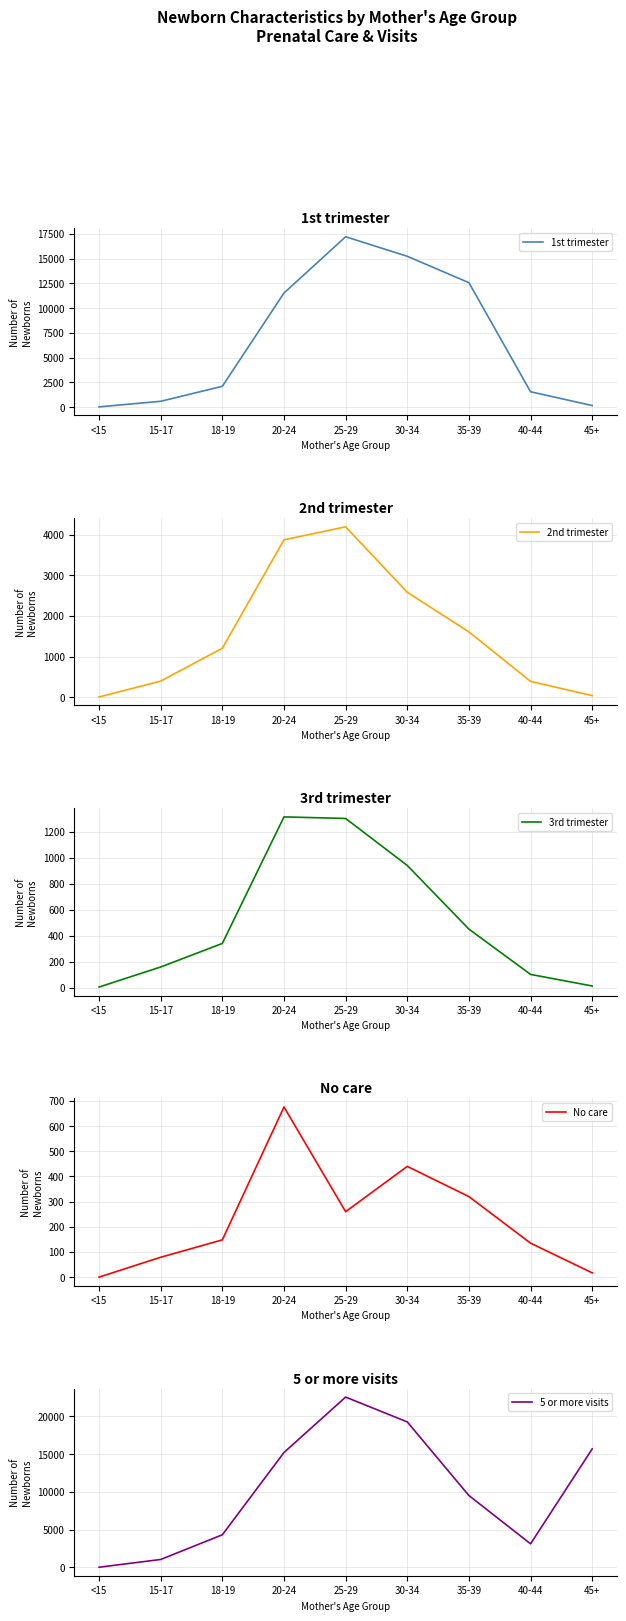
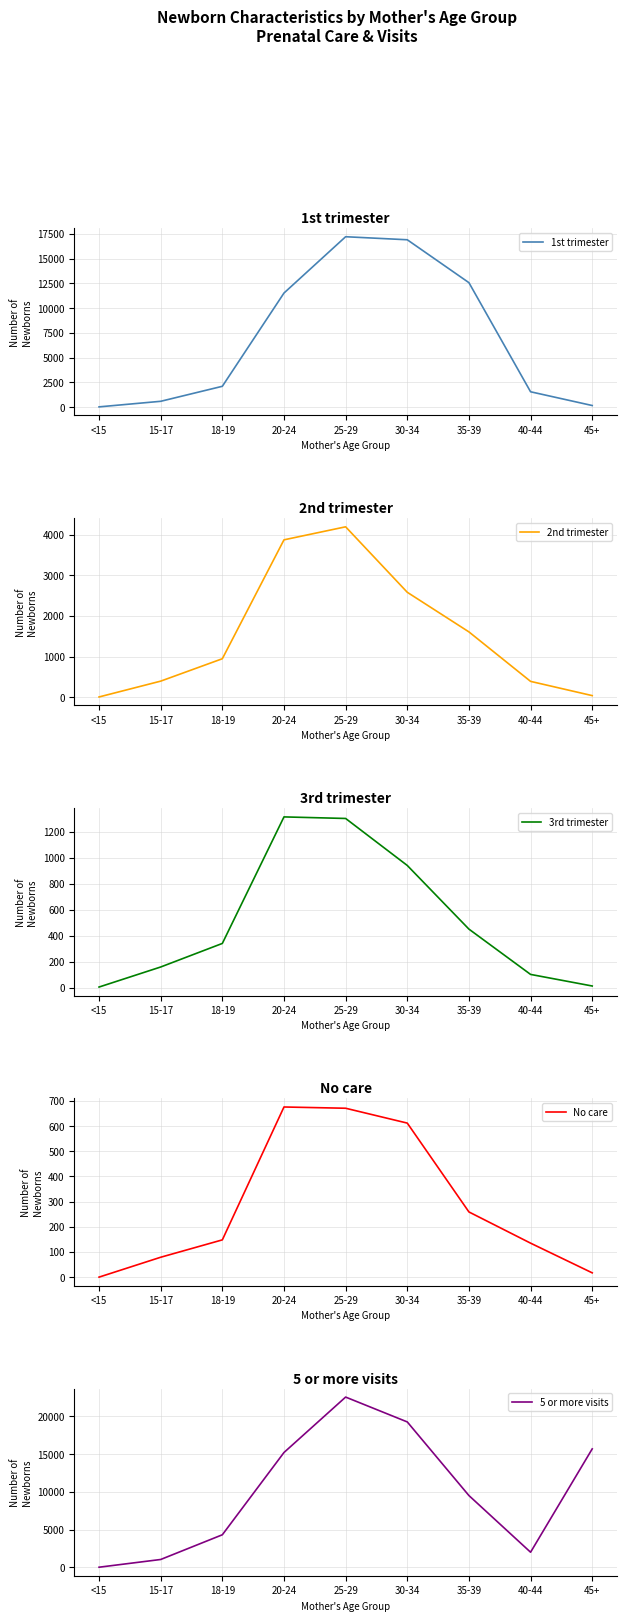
  {
    "1st trimester": {
      "<15": 0,
      "15-17": 1000,
      "18-19": 2000,
      "20-24": 12000,
      "25-29": 17000,
-     "30-34": 15000,
+     "30-34": 17000,
      "35-39": 13000,
      "40-44": 2000,
      "45+": 0
    },
    "2nd trimester": {
      "<15": 0,
      "15-17": 400,
-     "18-19": 1200,
+     "18-19": 900,
      "20-24": 3900,
      "25-29": 4200,
      "30-34": 2600,
      "35-39": 1600,
      "40-44": 400,
      "45+": 0
    },
    "3rd trimester": {
      "<15": 10,
      "15-17": 160,
      "18-19": 340,
      "20-24": 1310,
      "25-29": 1300,
      "30-34": 940,
      "35-39": 450,
      "40-44": 100,
      "45+": 20
    },
    "No care": {
      "<15": 0,
      "15-17": 80,
      "18-19": 150,
      "20-24": 680,
-     "25-29": 260,
-     "30-34": 440,
-     "35-39": 320,
+     "25-29": 670,
+     "30-34": 610,
+     "35-39": 260,
      "40-44": 140,
      "45+": 20
    },
    "5 or more visits": {
      "<15": 0,
      "15-17": 1000,
      "18-19": 4000,
      "20-24": 15000,
      "25-29": 23000,
      "30-34": 19000,
      "35-39": 10000,
-     "40-44": 3000,
+     "40-44": 2000,
      "45+": 16000
    }
  }
